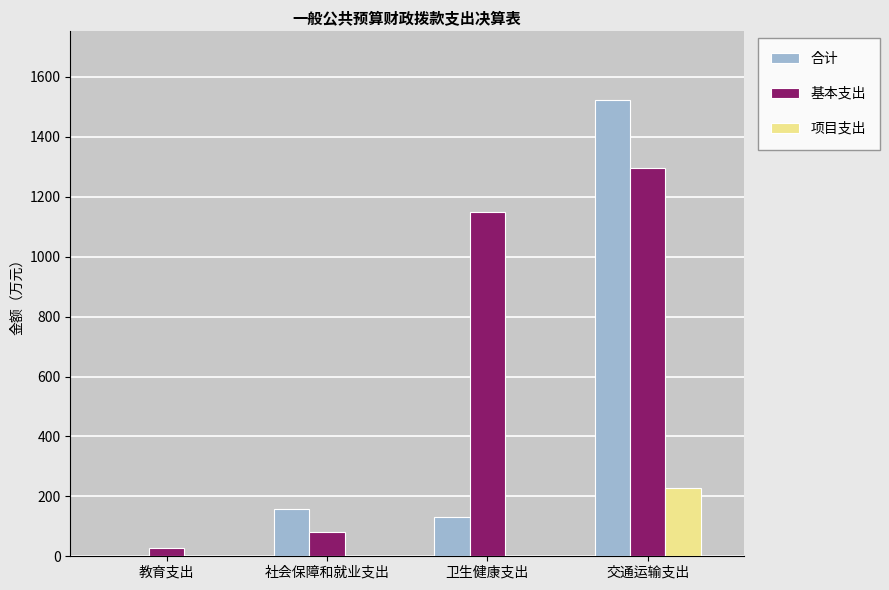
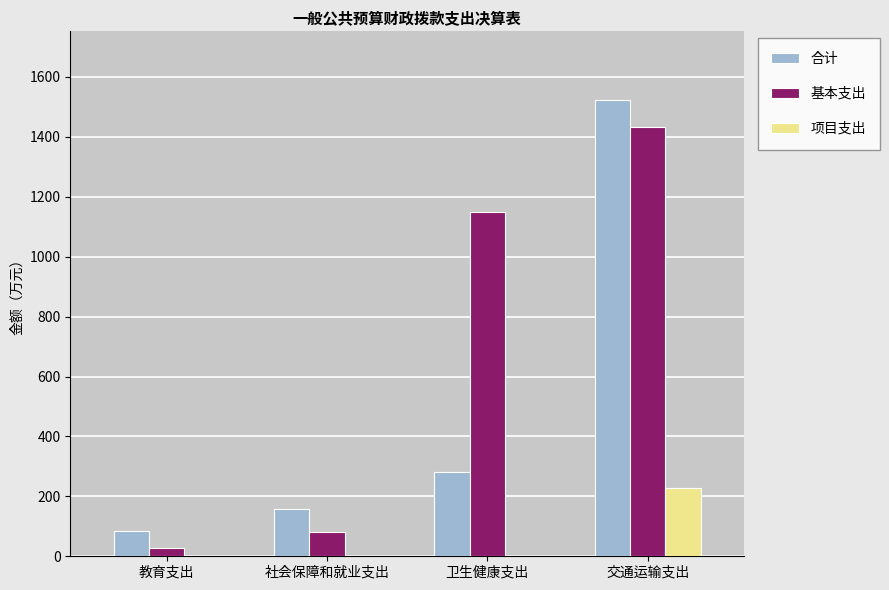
  {
    "合计": {
-     "教育支出": 0,
+     "教育支出": 80,
      "社会保障和就业支出": 160,
-     "卫生健康支出": 130,
+     "卫生健康支出": 280,
      "交通运输支出": 1520
    },
    "基本支出": {
      "教育支出": 30,
      "社会保障和就业支出": 80,
      "卫生健康支出": 1150,
-     "交通运输支出": 1300
+     "交通运输支出": 1430
    },
    "项目支出": {
      "教育支出": 0,
      "社会保障和就业支出": 0,
      "卫生健康支出": 0,
      "交通运输支出": 230
    }
  }
